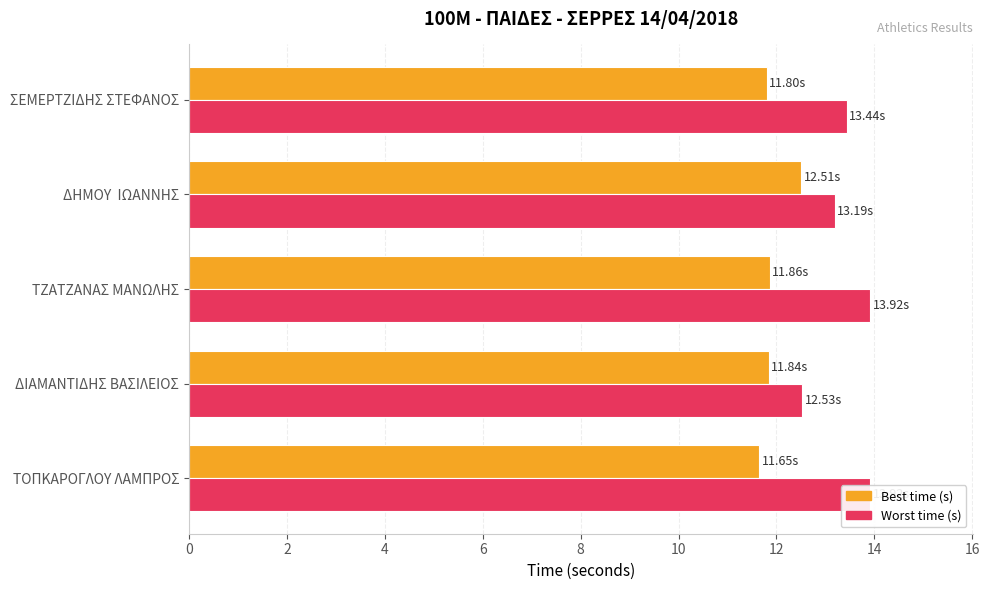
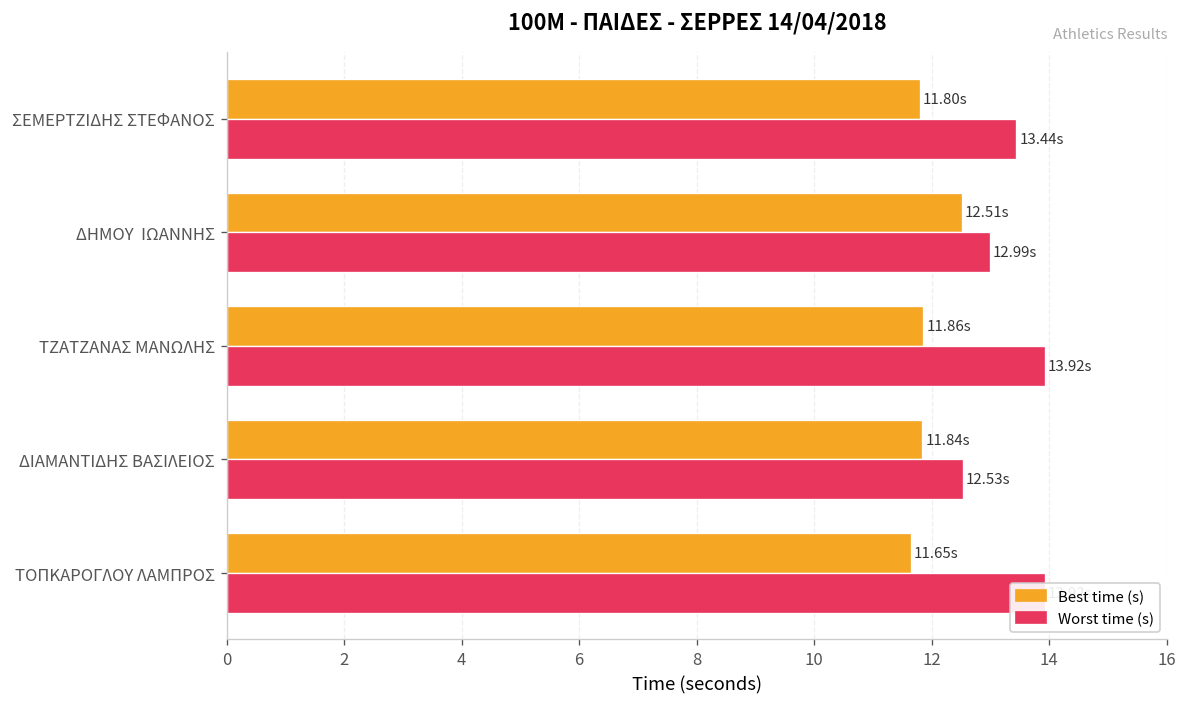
  {
    "Best time (s)": {
      "ΣΕΜΕΡΤΖΙΔΗΣ ΣΤΕΦΑΝΟΣ": "11.80s",
      "ΔΗΜΟΥ ΙΩΑΝΝΗΣ": "12.51s",
      "ΤΖΑΤΖΑΝΑΣ ΜΑΝΩΛΗΣ": "11.86s",
      "ΔΙΑΜΑΝΤΙΔΗΣ ΒΑΣΙΛΕΙΟΣ": "11.84s",
      "ΤΟΠΚΑΡΟΓΛΟΥ ΛΑΜΠΡΟΣ": "11.65s"
    },
    "Worst time (s)": {
      "ΣΕΜΕΡΤΖΙΔΗΣ ΣΤΕΦΑΝΟΣ": "13.44s",
-     "ΔΗΜΟΥ ΙΩΑΝΝΗΣ": "13.19s",
+     "ΔΗΜΟΥ ΙΩΑΝΝΗΣ": "12.99s",
      "ΤΖΑΤΖΑΝΑΣ ΜΑΝΩΛΗΣ": "13.92s",
      "ΔΙΑΜΑΝΤΙΔΗΣ ΒΑΣΙΛΕΙΟΣ": "12.53s"
    }
  }
